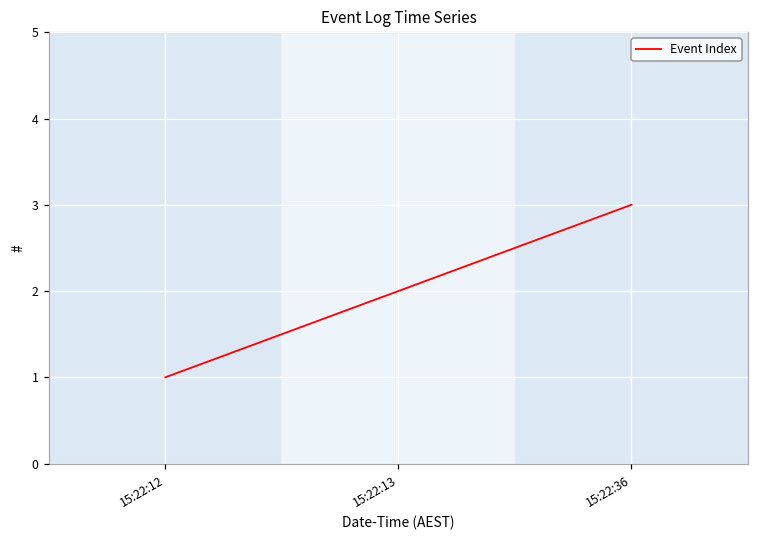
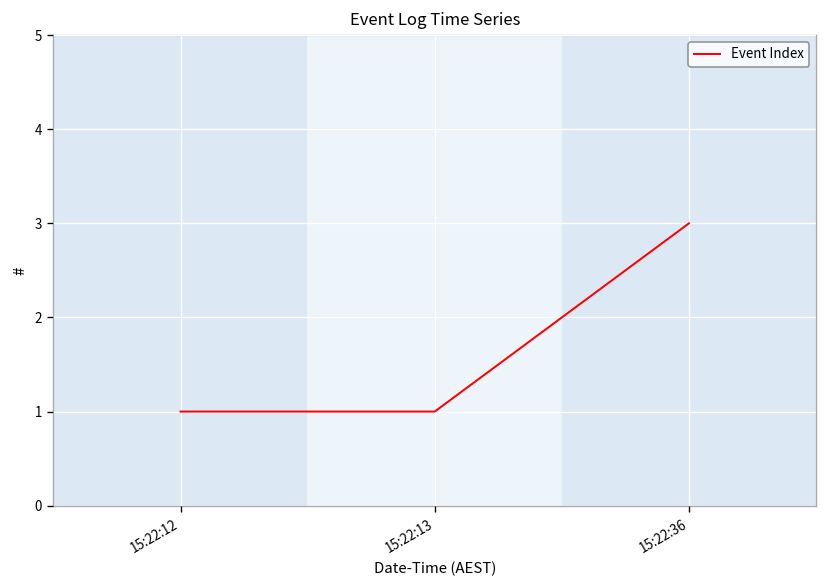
  {
    "15:22:12": 1,
-   "15:22:13": 2,
+   "15:22:13": 1,
    "15:22:36": 3
  }
